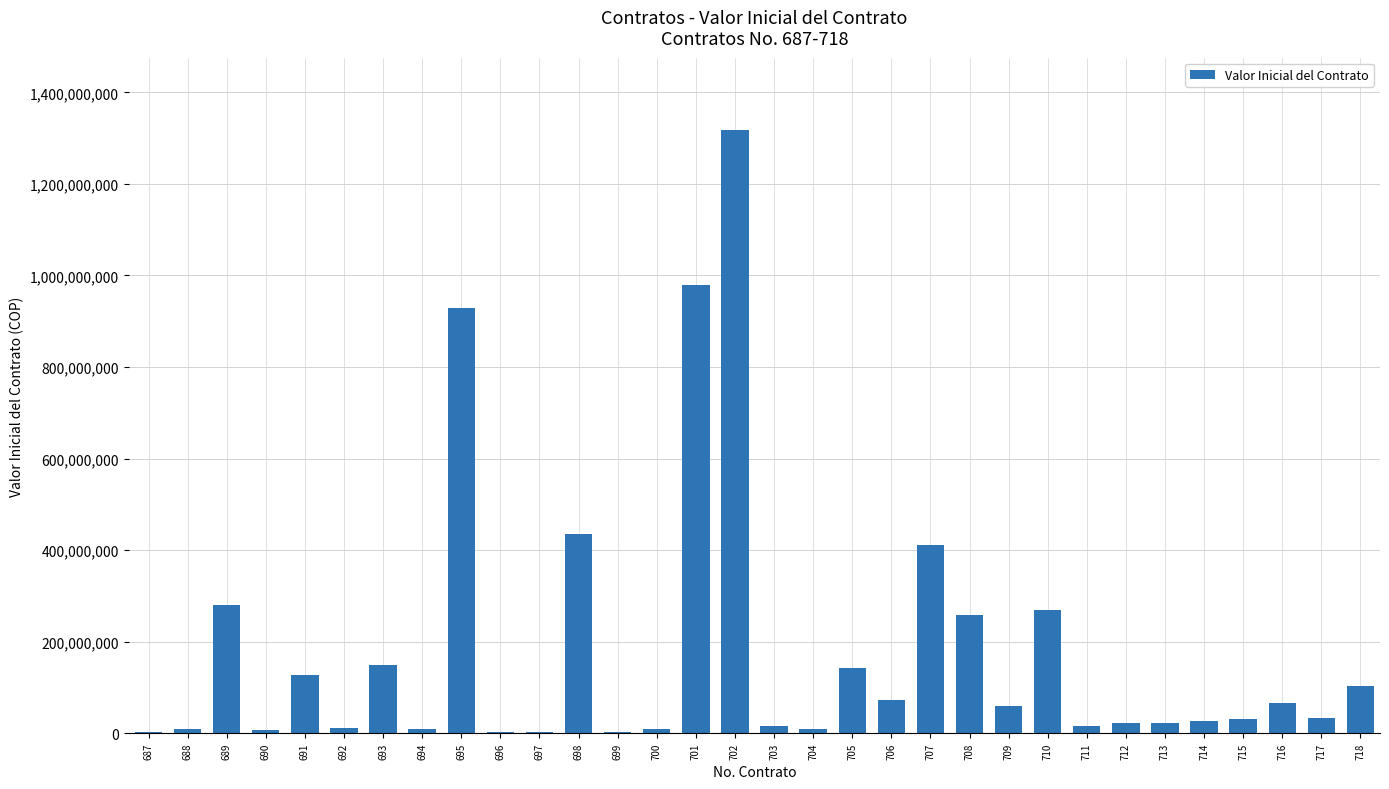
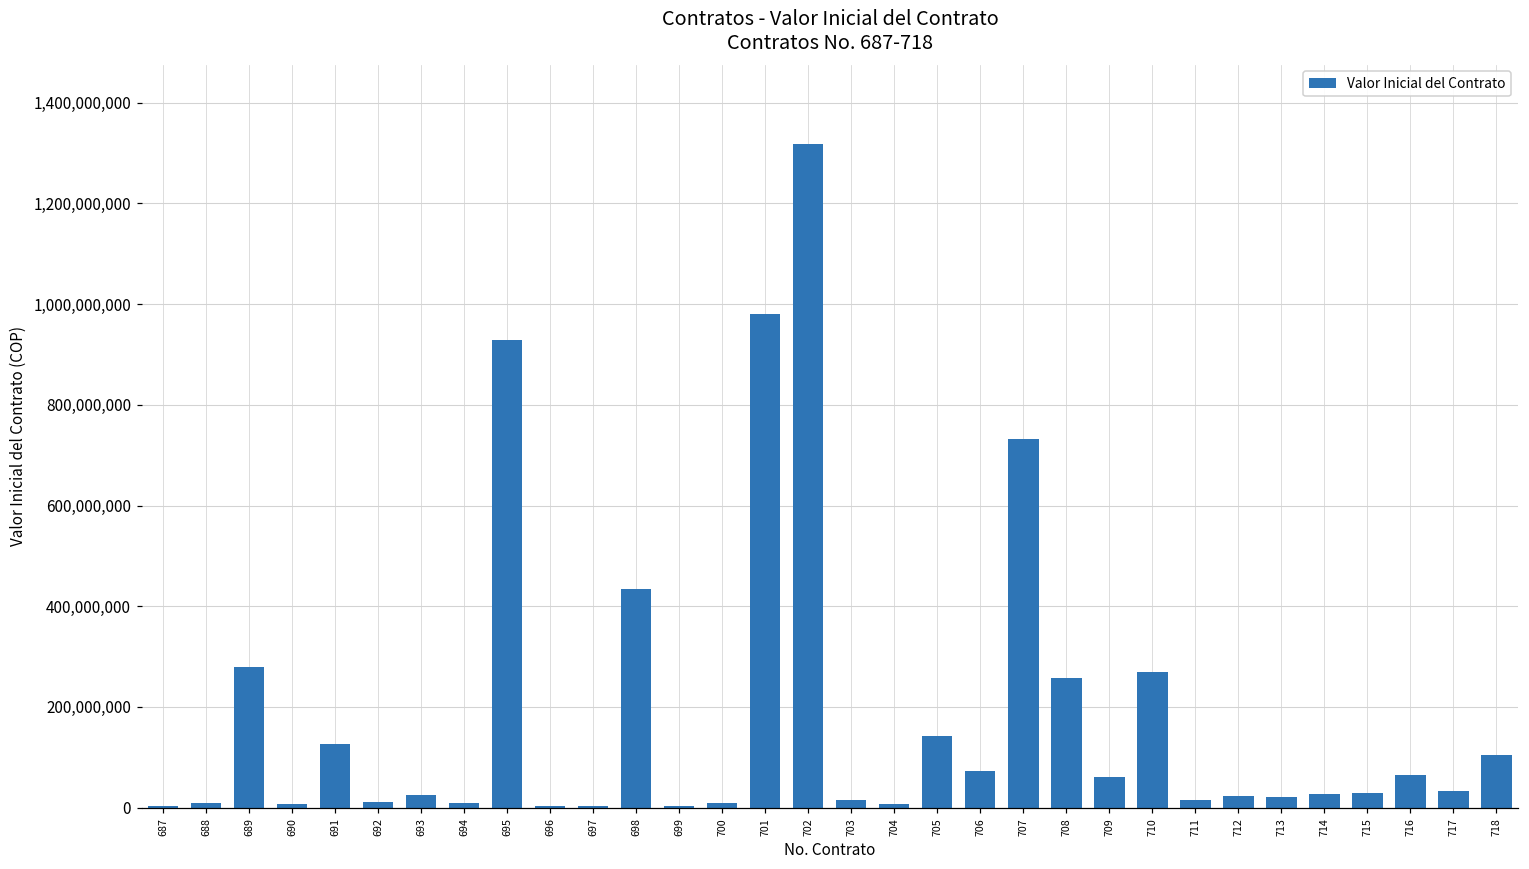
  {
    "688": "10,000,000",
    "689": "280,000,000",
    "690": "10,000,000",
    "691": "130,000,000",
    "692": "10,000,000",
-   "693": "150,000,000",
+   "693": "30,000,000",
    "694": "10,000,000",
    "695": "930,000,000",
    "698": "440,000,000",
    "700": "10,000,000",
    "701": "980,000,000",
    "702": "1,320,000,000",
    "703": "20,000,000",
    "704": "10,000,000",
    "705": "140,000,000",
    "706": "70,000,000",
-   "707": "410,000,000",
+   "707": "730,000,000",
    "708": "260,000,000",
    "709": "60,000,000",
    "710": "270,000,000",
    "711": "10,000,000",
    "712": "20,000,000",
    "713": "20,000,000",
    "714": "30,000,000",
    "715": "30,000,000",
    "716": "70,000,000",
    "717": "30,000,000",
    "718": "100,000,000"
  }
